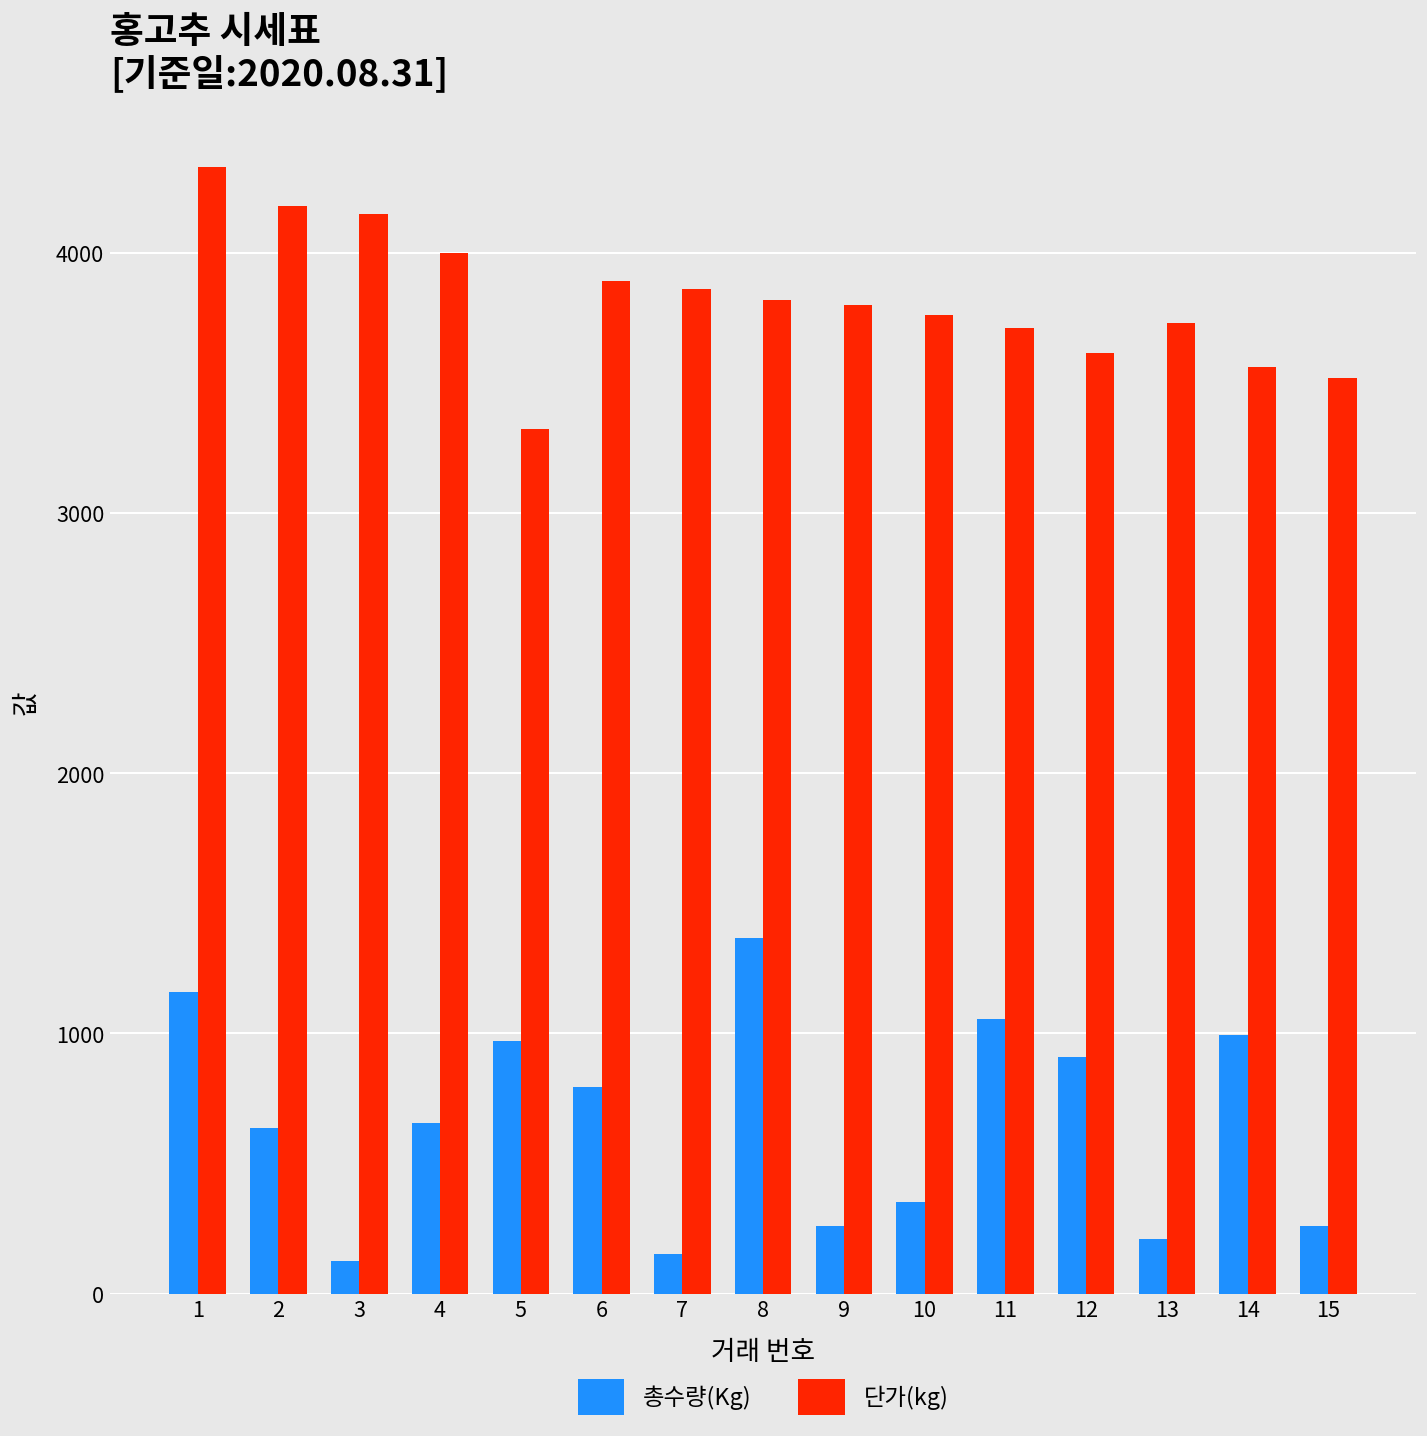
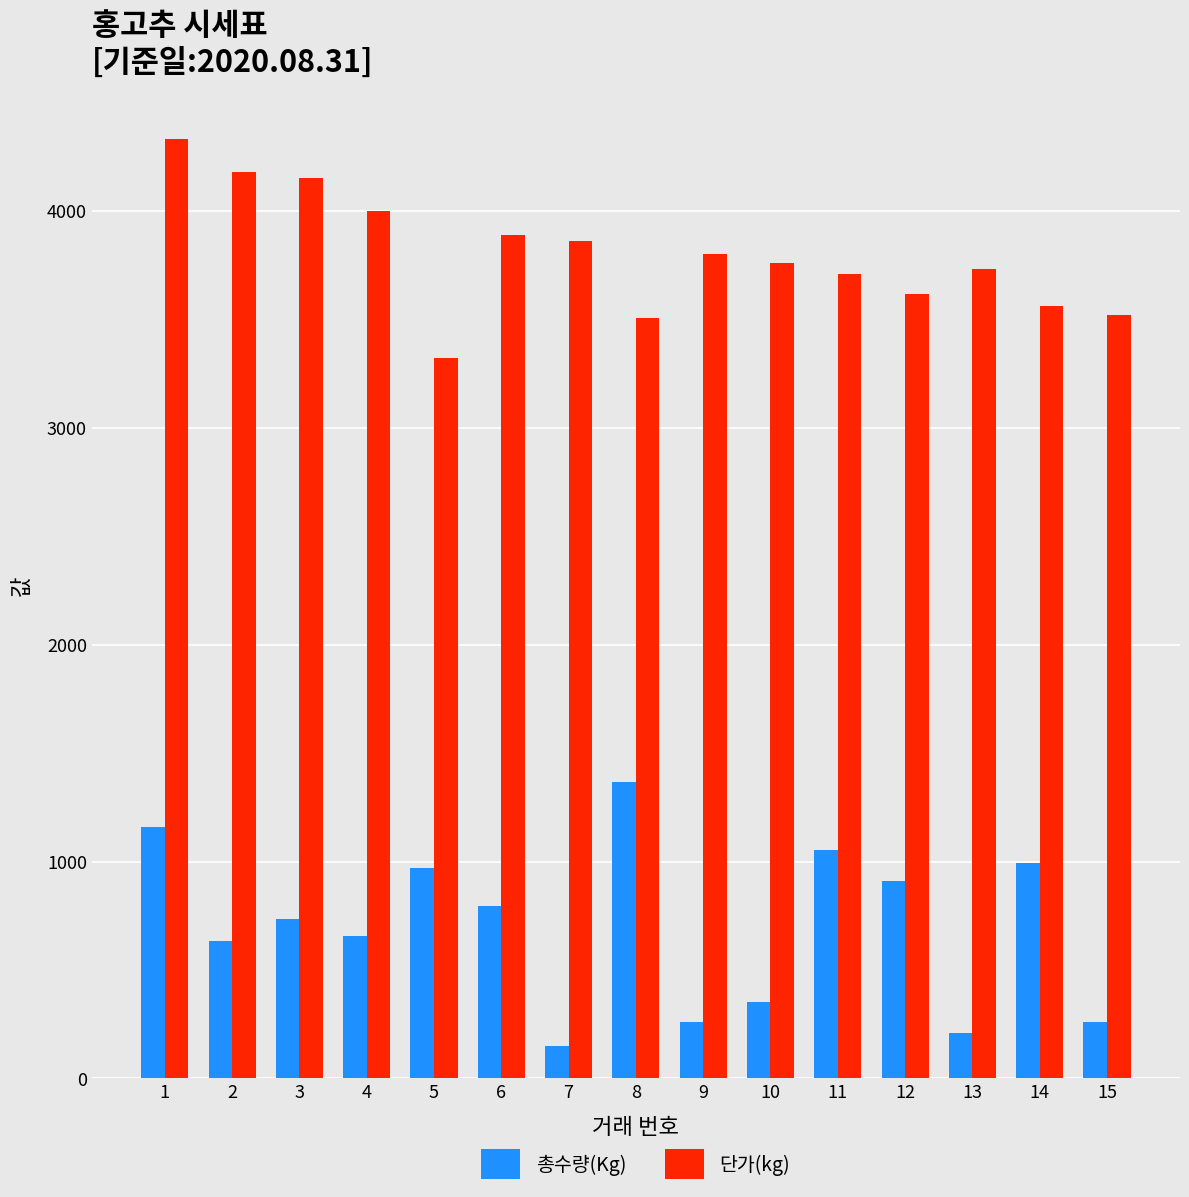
  {
    "총수량(Kg)": {
      "1": 1160,
      "2": 640,
-     "3": 130,
+     "3": 740,
      "4": 660,
      "5": 970,
      "6": 790,
      "7": 150,
      "8": 1370,
      "9": 260,
      "10": 350,
      "11": 1050,
      "12": 910,
      "13": 210,
      "14": 1000,
      "15": 260
    },
    "단가(kg)": {
      "1": 4330,
      "2": 4180,
      "3": 4150,
      "4": 4000,
      "5": 3320,
      "6": 3890,
      "7": 3860,
-     "8": 3820,
+     "8": 3510,
      "9": 3800,
      "10": 3760,
      "11": 3710,
      "12": 3620,
      "13": 3730,
      "14": 3560,
      "15": 3520
    }
  }
